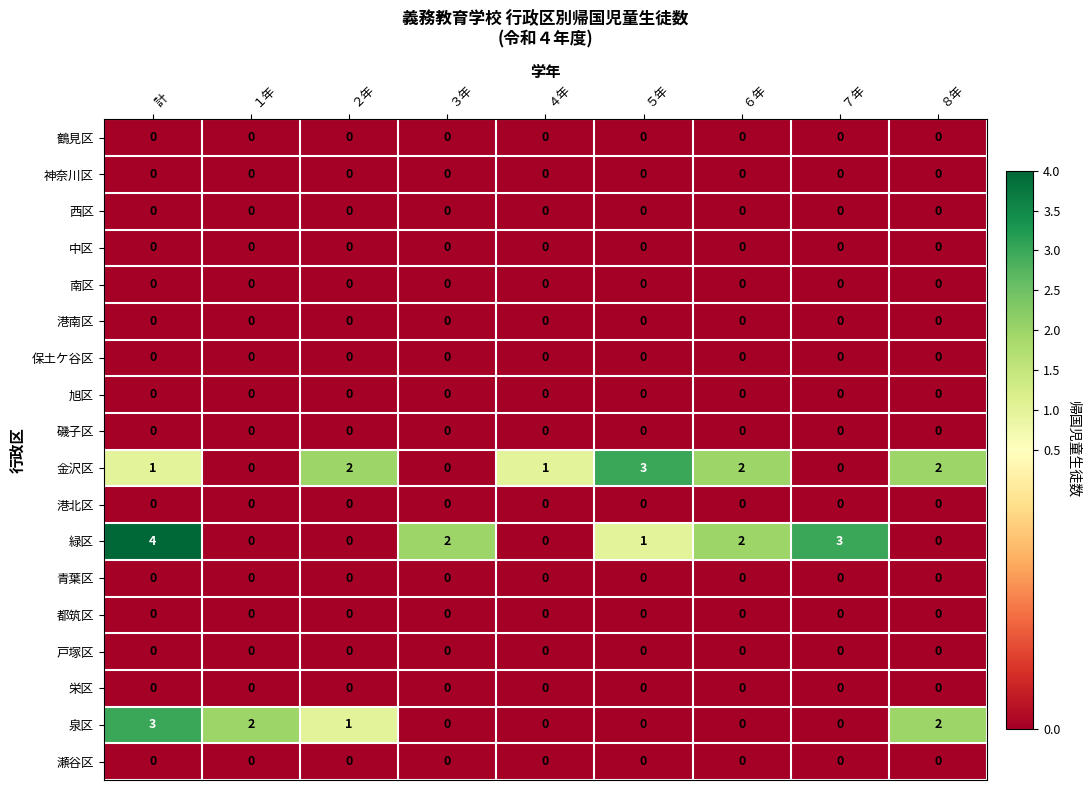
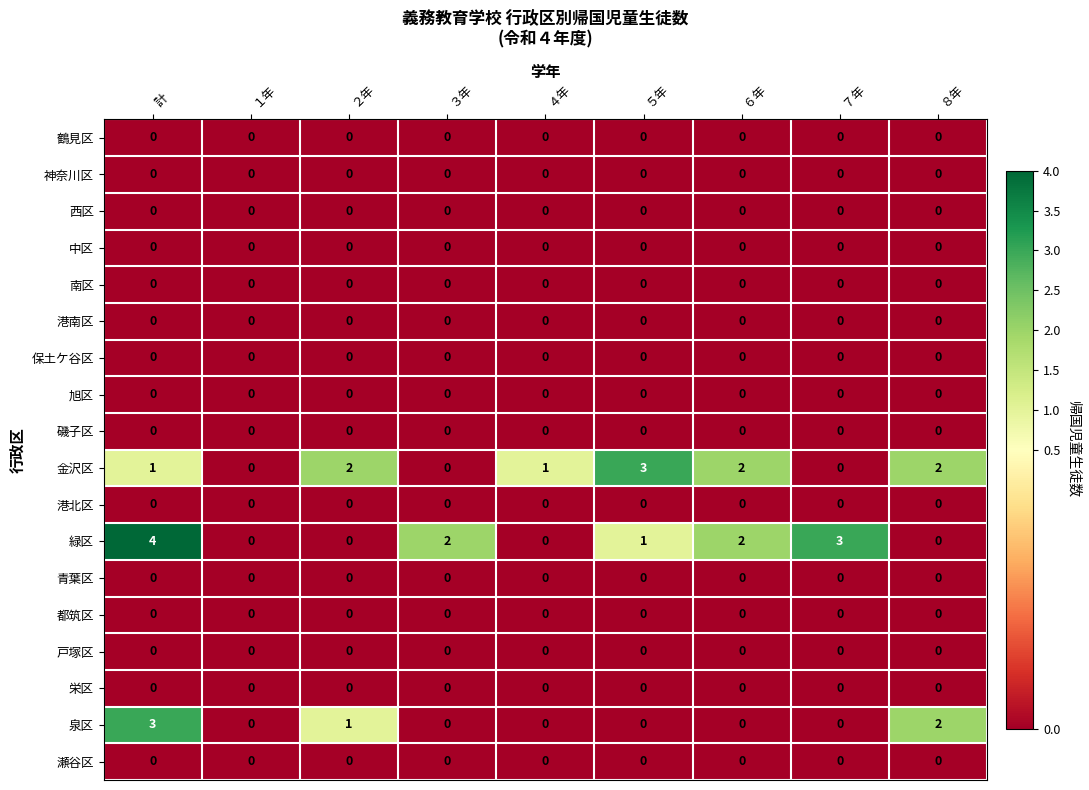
  {
    "鶴見区": {
      "計": 0,
      "１年": 0,
      "２年": 0,
      "３年": 0,
      "４年": 0,
      "５年": 0,
      "６年": 0,
      "７年": 0,
      "８年": 0
    },
    "神奈川区": {
      "計": 0,
      "１年": 0,
      "２年": 0,
      "３年": 0,
      "４年": 0,
      "５年": 0,
      "６年": 0,
      "７年": 0,
      "８年": 0
    },
    "西区": {
      "計": 0,
      "１年": 0,
      "２年": 0,
      "３年": 0,
      "４年": 0,
      "５年": 0,
      "６年": 0,
      "７年": 0,
      "８年": 0
    },
    "中区": {
      "計": 0,
      "１年": 0,
      "２年": 0,
      "３年": 0,
      "４年": 0,
      "５年": 0,
      "６年": 0,
      "７年": 0,
      "８年": 0
    },
    "南区": {
      "計": 0,
      "１年": 0,
      "２年": 0,
      "３年": 0,
      "４年": 0,
      "５年": 0,
      "６年": 0,
      "７年": 0,
      "８年": 0
    },
    "港南区": {
      "計": 0,
      "１年": 0,
      "２年": 0,
      "３年": 0,
      "４年": 0,
      "５年": 0,
      "６年": 0,
      "７年": 0,
      "８年": 0
    },
    "保土ケ谷区": {
      "計": 0,
      "１年": 0,
      "２年": 0,
      "３年": 0,
      "４年": 0,
      "５年": 0,
      "６年": 0,
      "７年": 0,
      "８年": 0
    },
    "旭区": {
      "計": 0,
      "１年": 0,
      "２年": 0,
      "３年": 0,
      "４年": 0,
      "５年": 0,
      "６年": 0,
      "７年": 0,
      "８年": 0
    },
    "磯子区": {
      "計": 0,
      "１年": 0,
      "２年": 0,
      "３年": 0,
      "４年": 0,
      "５年": 0,
      "６年": 0,
      "７年": 0,
      "８年": 0
    },
    "金沢区": {
      "計": 1,
      "１年": 0,
      "２年": 2,
      "３年": 0,
      "４年": 1,
      "５年": 3,
      "６年": 2,
      "７年": 0,
      "８年": 2
    },
    "港北区": {
      "計": 0,
      "１年": 0,
      "２年": 0,
      "３年": 0,
      "４年": 0,
      "５年": 0,
      "６年": 0,
      "７年": 0,
      "８年": 0
    },
    "緑区": {
      "計": 4,
      "１年": 0,
      "２年": 0,
      "３年": 2,
      "４年": 0,
      "５年": 1,
      "６年": 2,
      "７年": 3,
      "８年": 0
    },
    "青葉区": {
      "計": 0,
      "１年": 0,
      "２年": 0,
      "３年": 0,
      "４年": 0,
      "５年": 0,
      "６年": 0,
      "７年": 0,
      "８年": 0
    },
    "都筑区": {
      "計": 0,
      "１年": 0,
      "２年": 0,
      "３年": 0,
      "４年": 0,
      "５年": 0,
      "６年": 0,
      "７年": 0,
      "８年": 0
    },
    "戸塚区": {
      "計": 0,
      "１年": 0,
      "２年": 0,
      "３年": 0,
      "４年": 0,
      "５年": 0,
      "６年": 0,
      "７年": 0,
      "８年": 0
    },
    "栄区": {
      "計": 0,
      "１年": 0,
      "２年": 0,
      "３年": 0,
      "４年": 0,
      "５年": 0,
      "６年": 0,
      "７年": 0,
      "８年": 0
    },
    "泉区": {
      "計": 3,
-     "１年": 2,
+     "１年": 0,
      "２年": 1,
      "３年": 0,
      "４年": 0,
      "５年": 0,
      "６年": 0,
      "７年": 0,
      "８年": 2
    },
    "瀬谷区": {
      "計": 0,
      "１年": 0,
      "２年": 0,
      "３年": 0,
      "４年": 0,
      "５年": 0,
      "６年": 0,
      "７年": 0,
      "８年": 0
    }
  }
